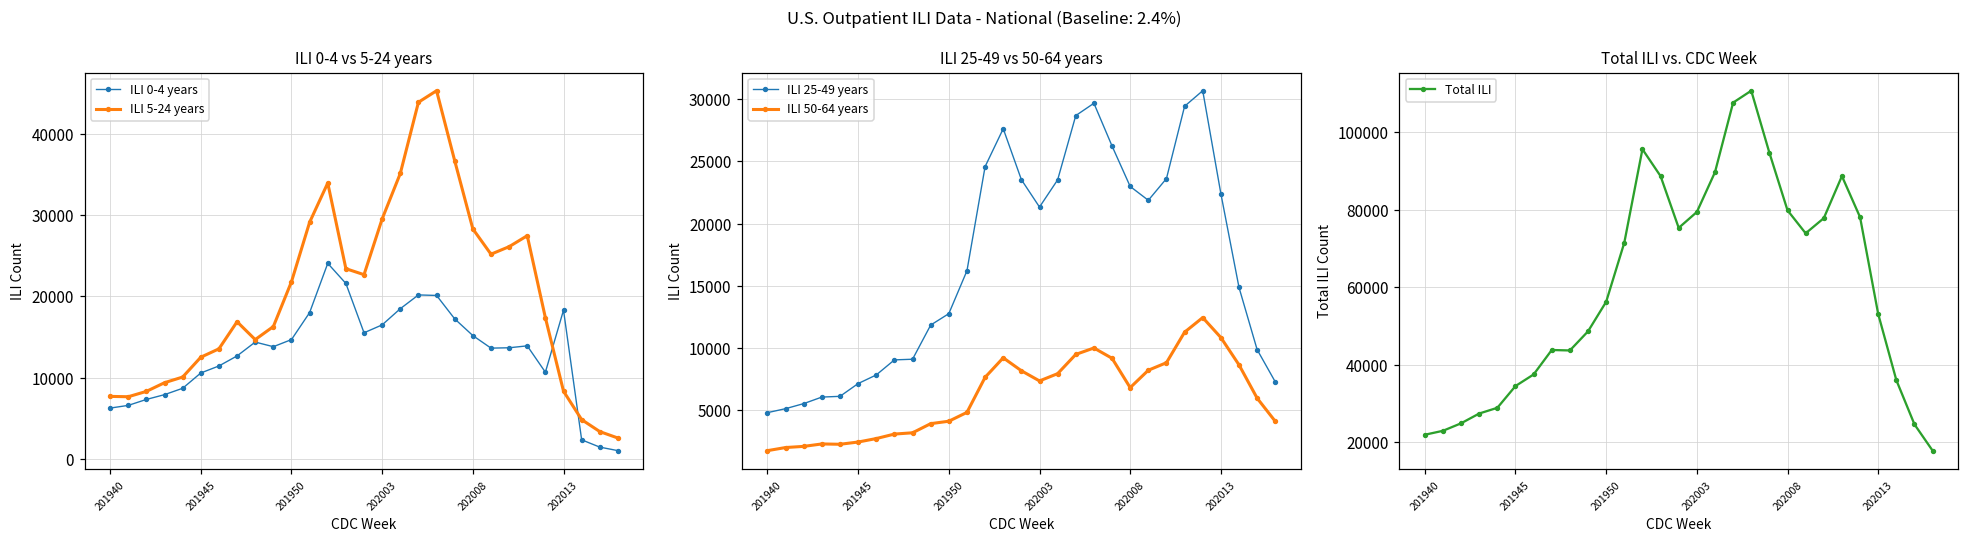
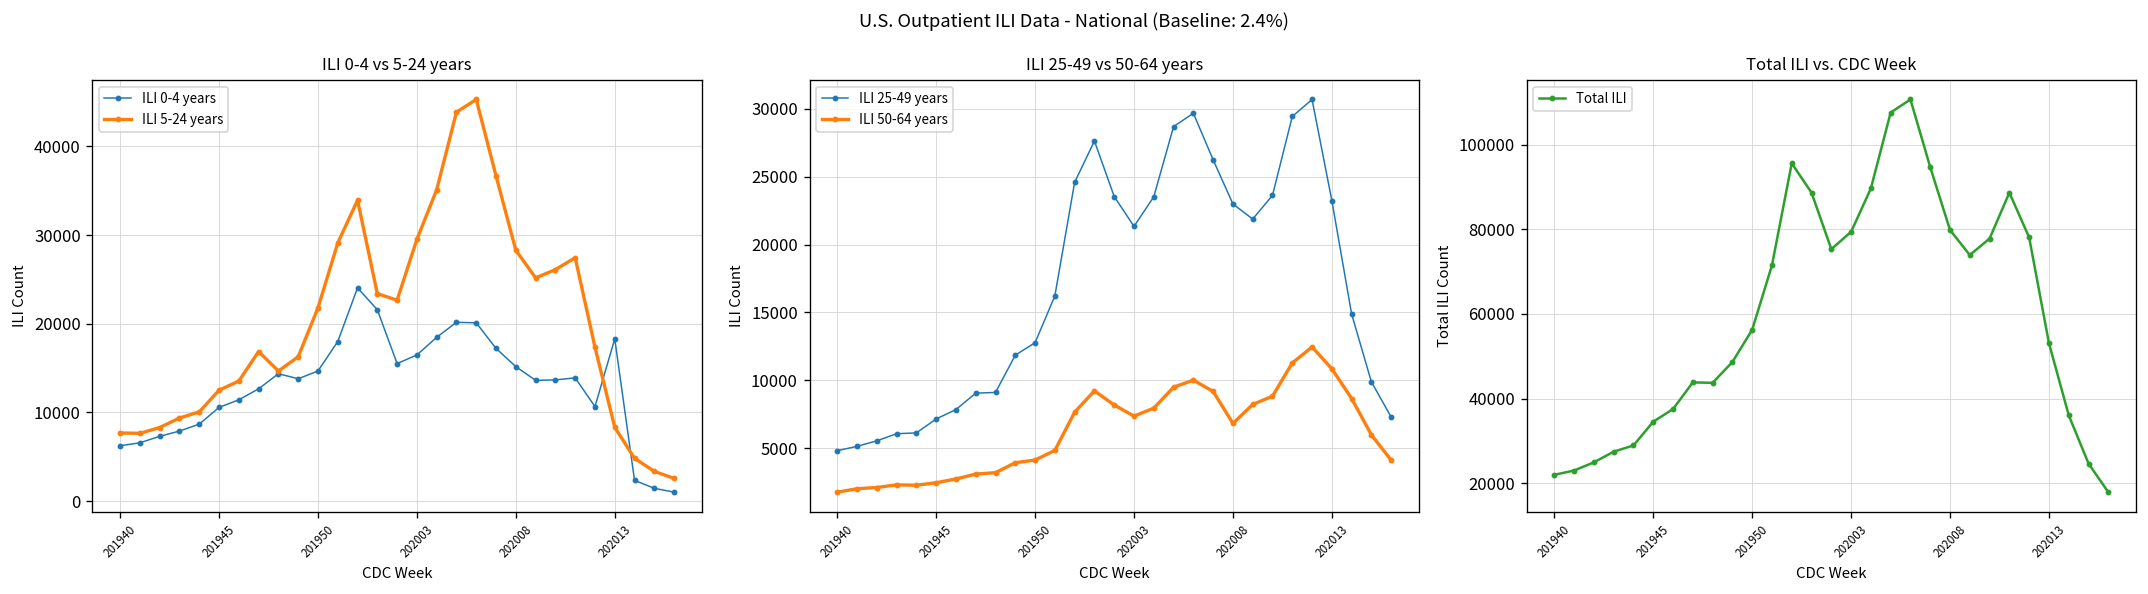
  {
    "ILI 0-4 vs 5-24 years": {
      "ILI 0-4 years": {
        "201940": 6000,
        "201945": 11000,
        "201950": 15000,
        "202003": 16000,
        "202008": 15000,
        "202013": 18000
      },
      "ILI 5-24 years": {
        "201940": 8000,
        "201945": 13000,
        "201950": 22000,
        "202003": 30000,
        "202008": 28000,
        "202013": 8000
      }
    },
    "ILI 25-49 vs 50-64 years": {
      "ILI 25-49 years": {
        "201940": 4800,
        "201945": 7200,
        "201950": 12800,
        "202003": 21300,
        "202008": 23000,
-       "202013": 22400
+       "202013": 23200
      },
      "ILI 50-64 years": {
        "201940": 1800,
        "201945": 2500,
        "201950": 4100,
        "202003": 7400,
        "202008": 6800,
        "202013": 10900
      }
    },
    "Total ILI vs. CDC Week": {
      "201940": 22000,
      "201945": 35000,
      "201950": 56000,
      "202003": 79000,
      "202008": 80000,
      "202013": 53000
    }
  }
